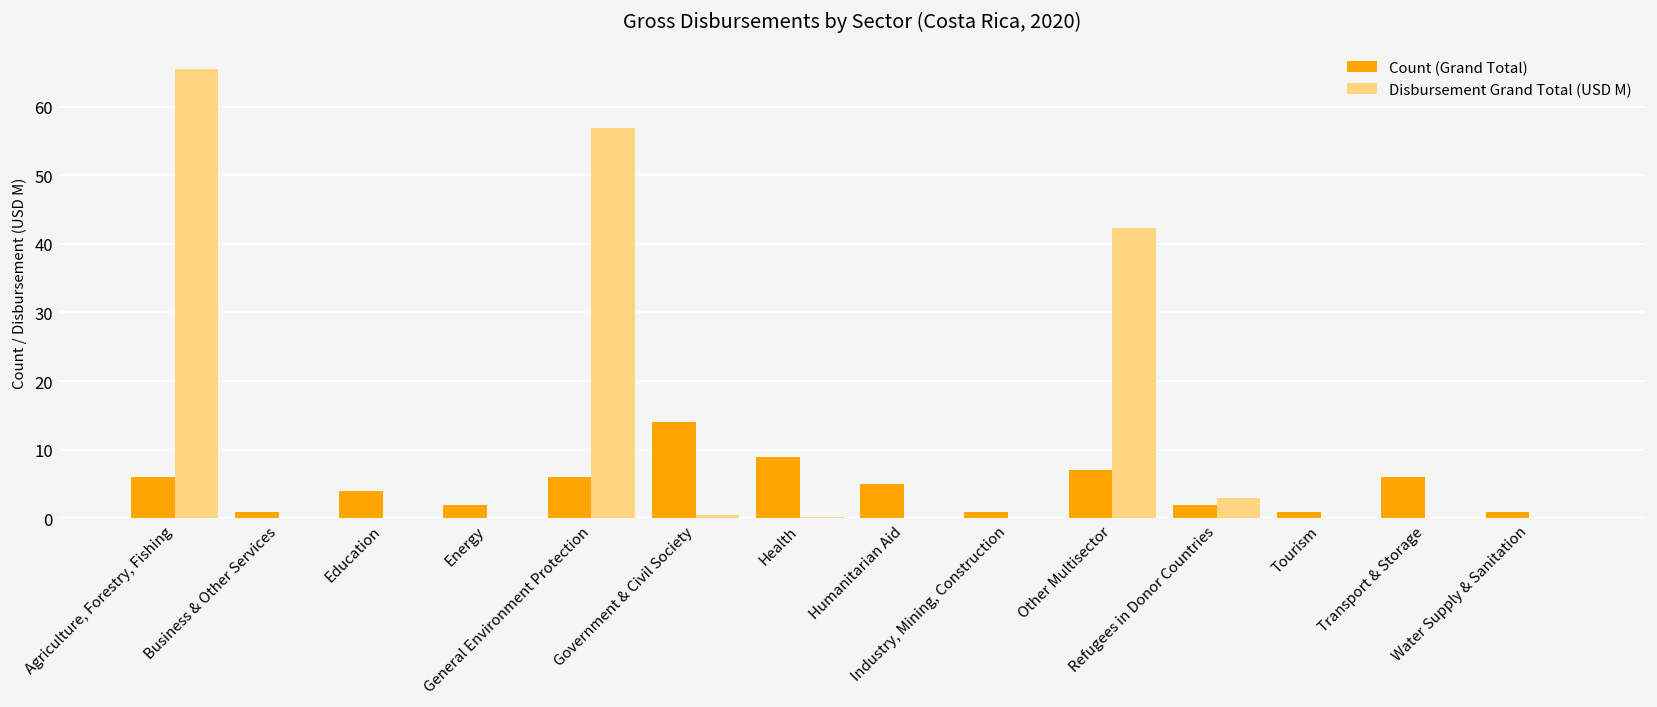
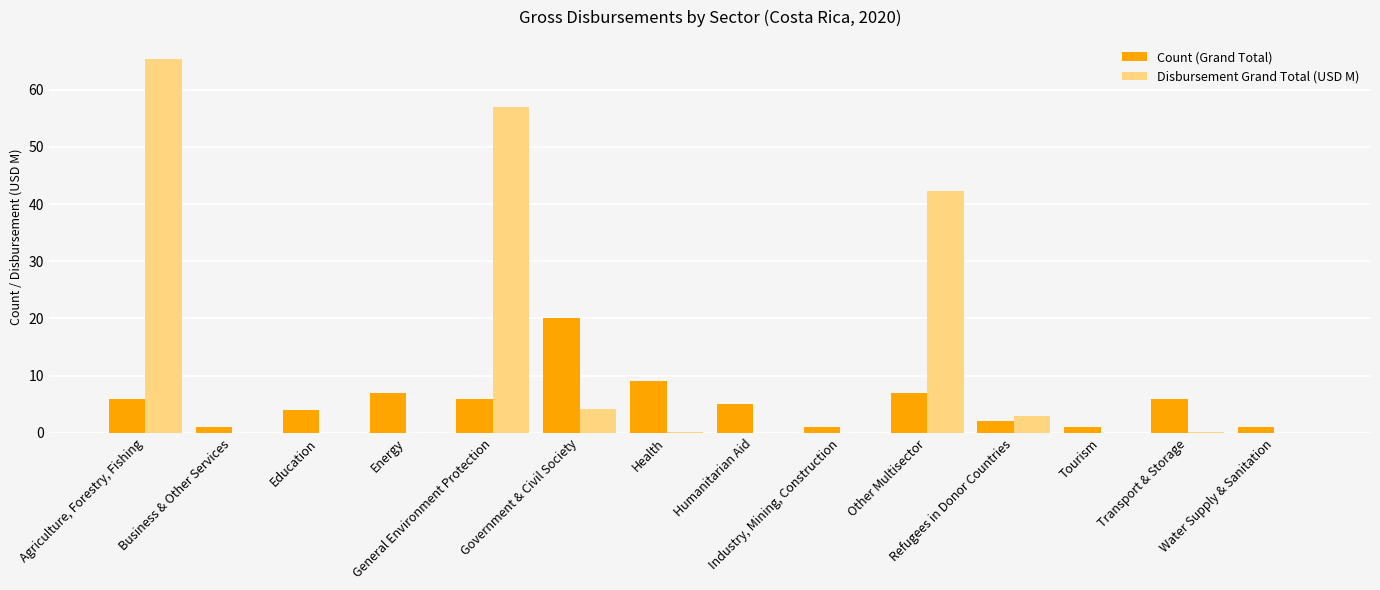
  {
    "Count (Grand Total)": {
      "Agriculture, Forestry, Fishing": 6,
      "Business & Other Services": 1,
      "Education": 4,
-     "Energy": 2,
+     "Energy": 7,
      "General Environment Protection": 6,
-     "Government & Civil Society": 14,
+     "Government & Civil Society": 20,
      "Health": 9,
      "Humanitarian Aid": 5,
      "Industry, Mining, Construction": 1,
      "Other Multisector": 7,
      "Refugees in Donor Countries": 2,
      "Tourism": 1,
      "Transport & Storage": 6,
      "Water Supply & Sanitation": 1
    },
    "Disbursement Grand Total (USD M)": {
      "Agriculture, Forestry, Fishing": 65,
      "General Environment Protection": 57,
-     "Government & Civil Society": 1,
+     "Government & Civil Society": 4,
      "Other Multisector": 42,
      "Refugees in Donor Countries": 3
    }
  }
